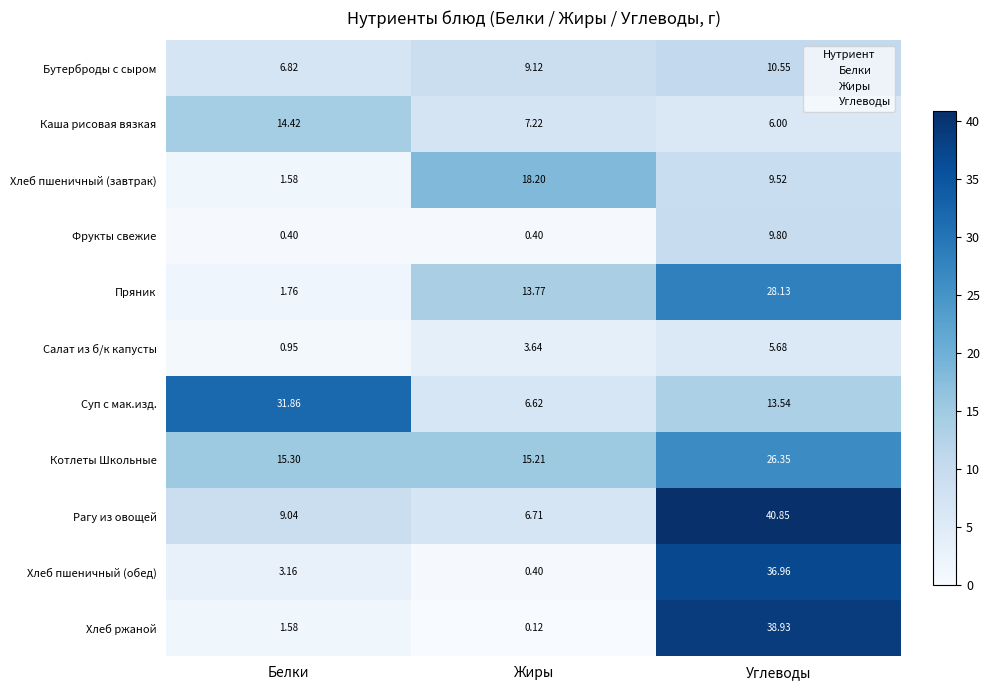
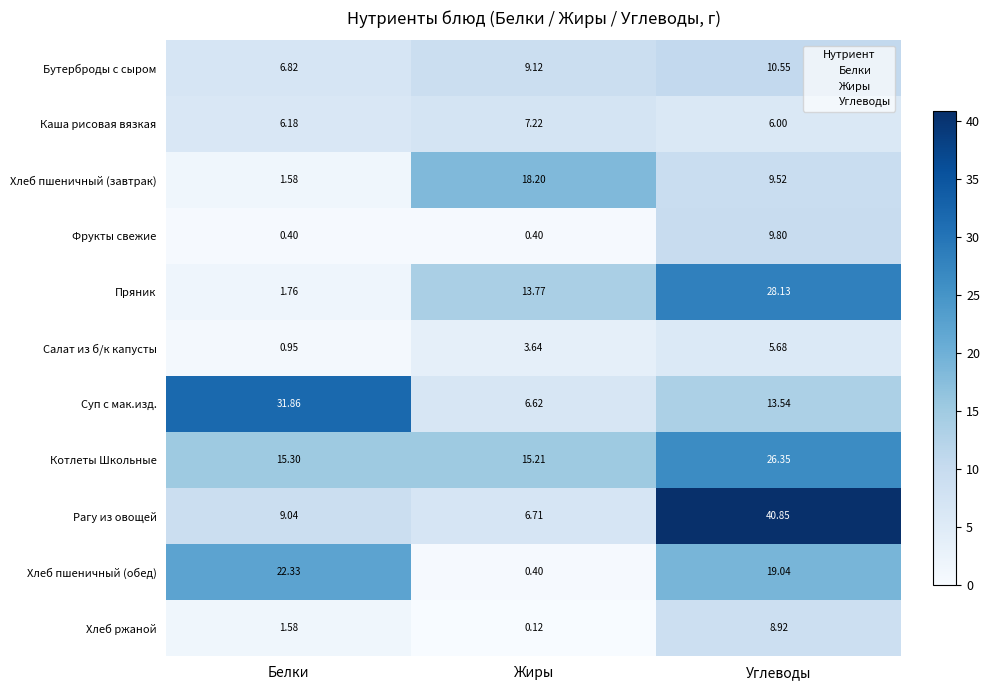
  {
    "Бутерброды с сыром": {
      "Белки": 6.82,
      "Жиры": 9.12,
      "Углеводы": 10.55
    },
    "Каша рисовая вязкая": {
-     "Белки": 14.42,
+     "Белки": 6.18,
      "Жиры": 7.22,
      "Углеводы": 6.00
    },
    "Хлеб пшеничный (завтрак)": {
      "Белки": 1.58,
      "Жиры": 18.20,
      "Углеводы": 9.52
    },
    "Фрукты свежие": {
      "Белки": 0.40,
      "Жиры": 0.40,
      "Углеводы": 9.80
    },
    "Пряник": {
      "Белки": 1.76,
      "Жиры": 13.77,
      "Углеводы": 28.13
    },
    "Салат из б/к капусты": {
      "Белки": 0.95,
      "Жиры": 3.64,
      "Углеводы": 5.68
    },
    "Суп с мак.изд.": {
      "Белки": 31.86,
      "Жиры": 6.62,
      "Углеводы": 13.54
    },
    "Котлеты Школьные": {
      "Белки": 15.30,
      "Жиры": 15.21,
      "Углеводы": 26.35
    },
    "Рагу из овощей": {
      "Белки": 9.04,
      "Жиры": 6.71,
      "Углеводы": 40.85
    },
    "Хлеб пшеничный (обед)": {
-     "Белки": 3.16,
+     "Белки": 22.33,
      "Жиры": 0.40,
-     "Углеводы": 36.96
+     "Углеводы": 19.04
    },
    "Хлеб ржаной": {
      "Белки": 1.58,
      "Жиры": 0.12,
-     "Углеводы": 38.93
+     "Углеводы": 8.92
    }
  }
